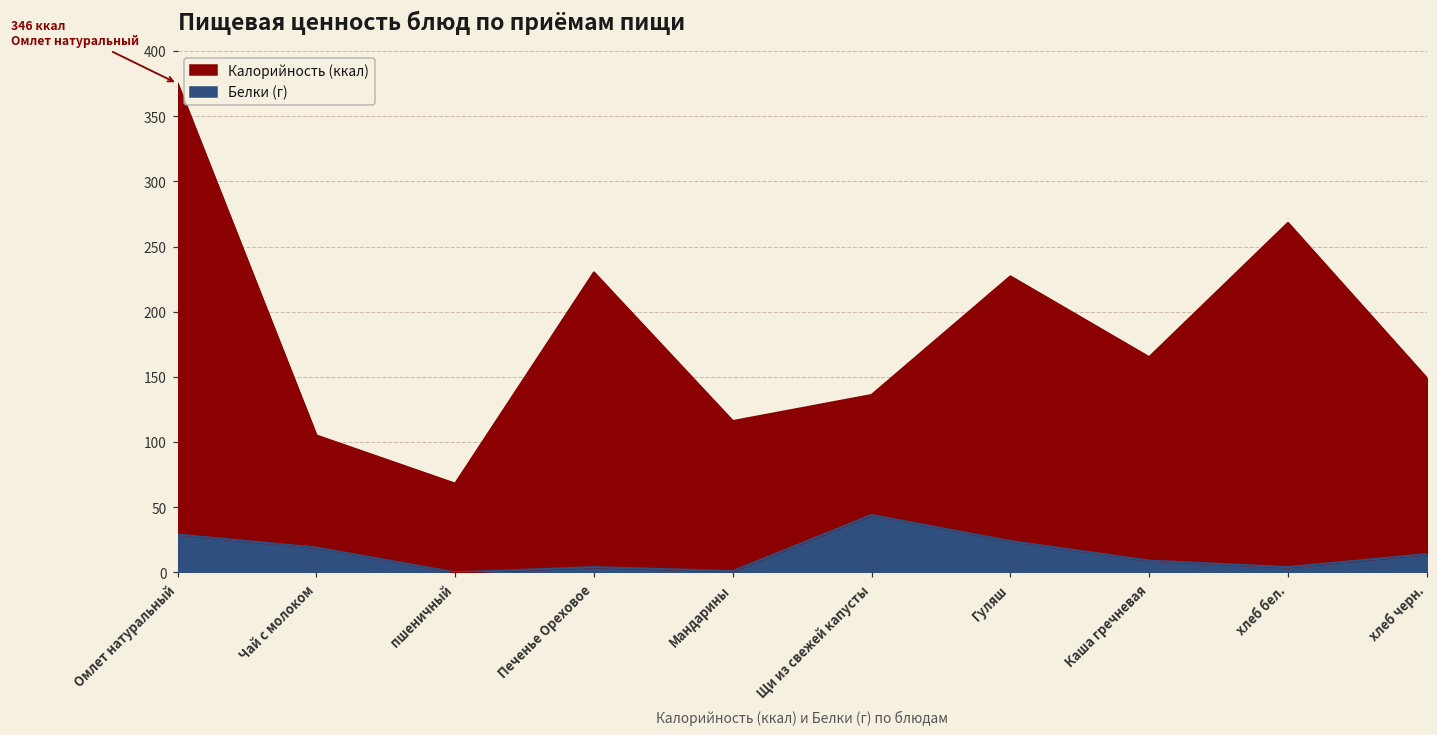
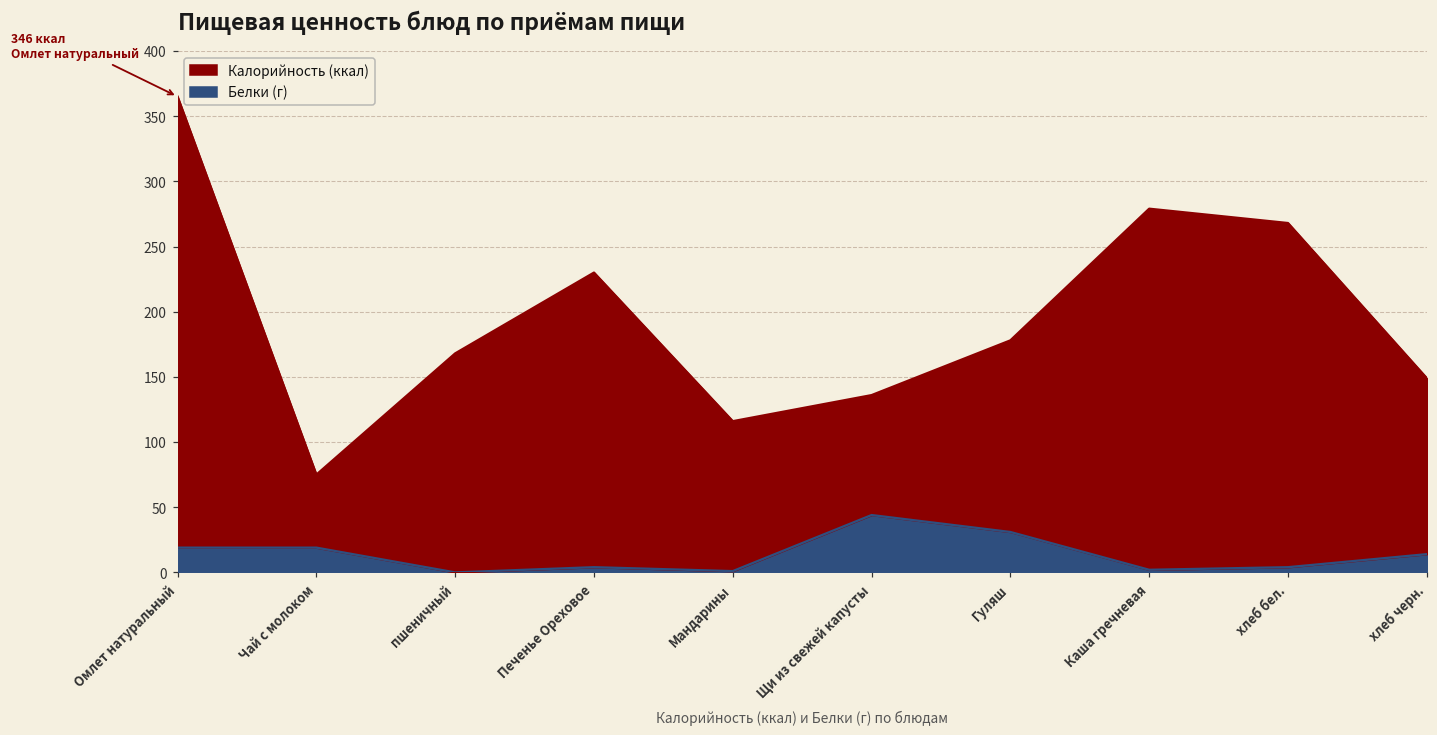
  {
    "Белки (г)": {
-     "Омлет натуральный": 29,
+     "Омлет натуральный": 19,
      "Чай с молоком": 19,
      "пшеничный": 0,
      "Печенье Ореховое": 4,
      "Мандарины": 1,
      "Щи из свежей капусты": 44,
-     "Гуляш": 24,
-     "Каша гречневая": 9,
+     "Гуляш": 31,
+     "Каша гречневая": 2,
      "хлеб бел.": 4,
      "хлеб черн.": 14
    },
    "Калорийность (ккал)": {
-     "Чай с молоком": 86,
-     "пшеничный": 68,
+     "Чай с молоком": 56,
+     "пшеничный": 168,
      "Печенье Ореховое": 226,
      "Мандарины": 115,
      "Щи из свежей капусты": 92,
-     "Гуляш": 203,
-     "Каша гречневая": 156,
+     "Гуляш": 147,
+     "Каша гречневая": 277,
      "хлеб бел.": 264,
      "хлеб черн.": 135
    }
  }
